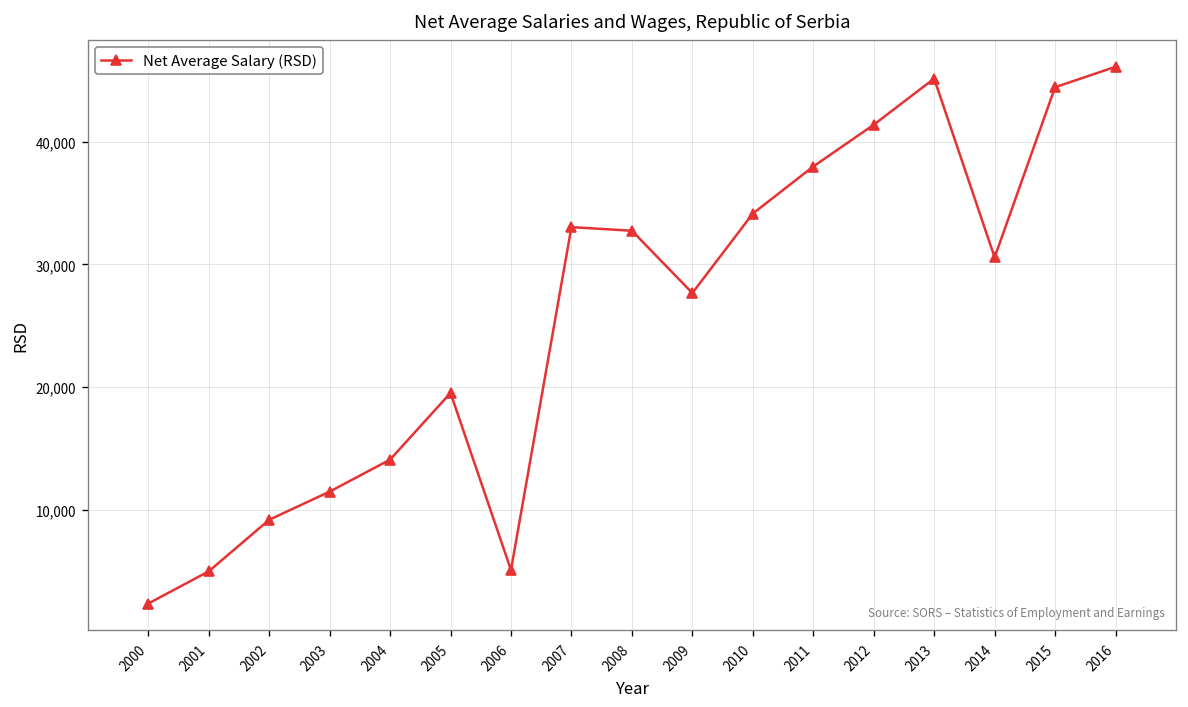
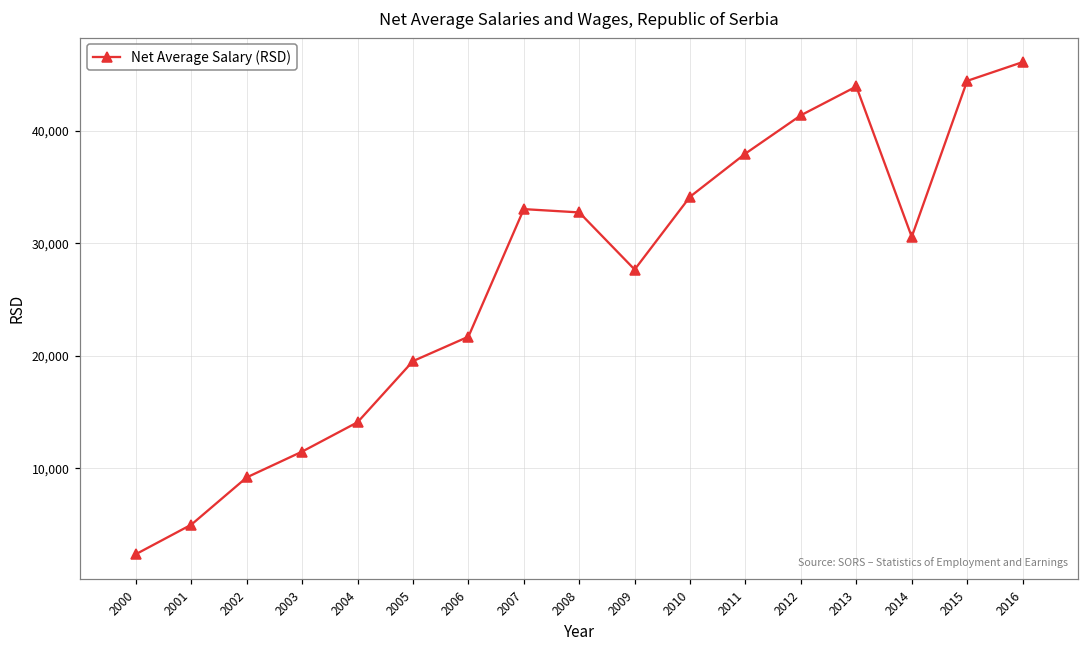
  {
    "2000": "2,400",
    "2001": "5,000",
    "2002": "9,200",
    "2003": "11,500",
    "2004": "14,100",
    "2005": "19,500",
-   "2006": "5,100",
+   "2006": "21,700",
    "2007": "33,000",
    "2008": "32,700",
    "2009": "27,700",
    "2010": "34,100",
    "2011": "38,000",
    "2012": "41,400",
-   "2013": "45,100",
+   "2013": "43,900",
    "2014": "30,600",
    "2015": "44,400",
    "2016": "46,100"
  }
